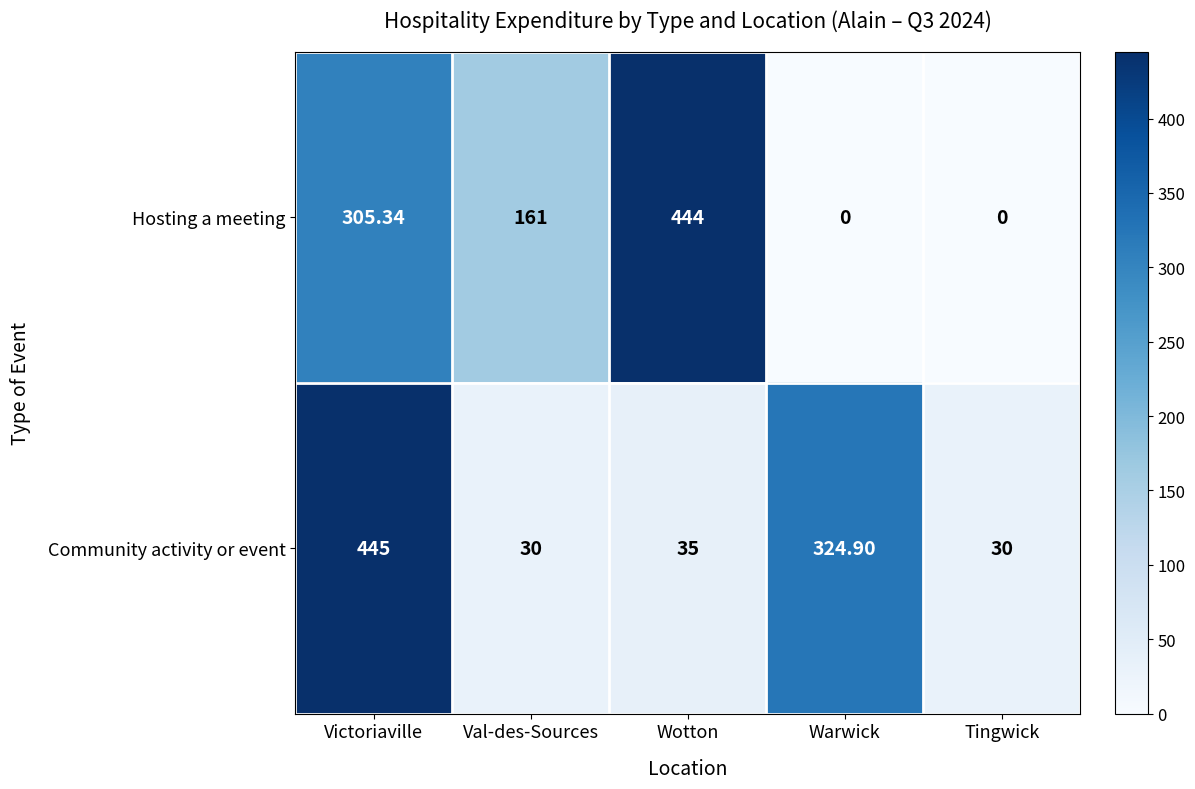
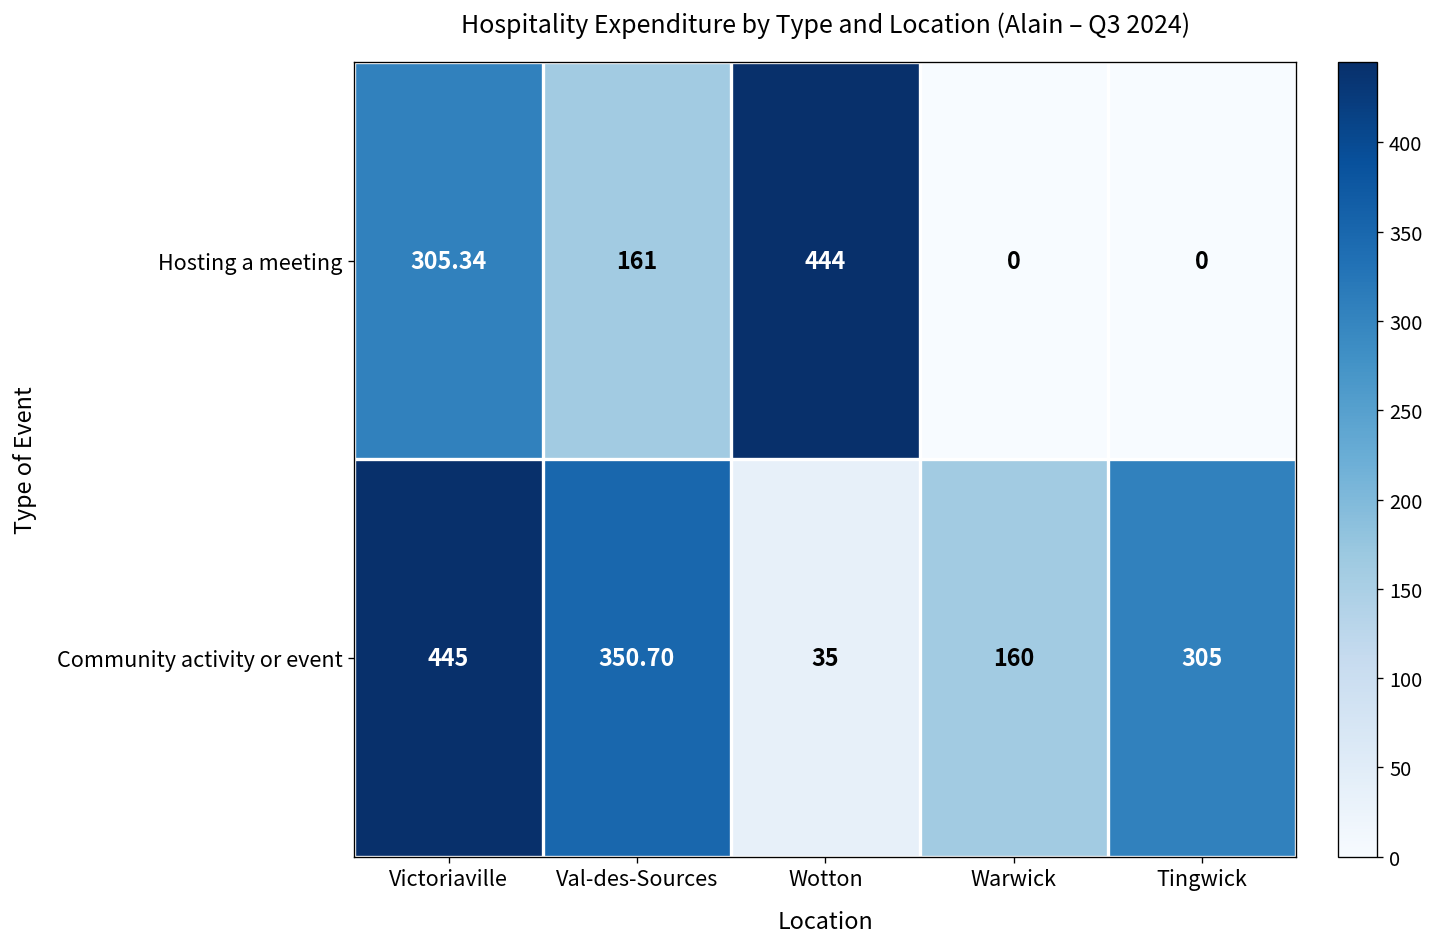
  {
    "Hosting a meeting": {
      "Victoriaville": 305.34,
      "Val-des-Sources": 161,
      "Wotton": 444,
      "Warwick": 0,
      "Tingwick": 0
    },
    "Community activity or event": {
      "Victoriaville": 445,
-     "Val-des-Sources": 30,
+     "Val-des-Sources": 350.70,
      "Wotton": 35,
-     "Warwick": 324.90,
-     "Tingwick": 30
+     "Warwick": 160,
+     "Tingwick": 305
    }
  }
